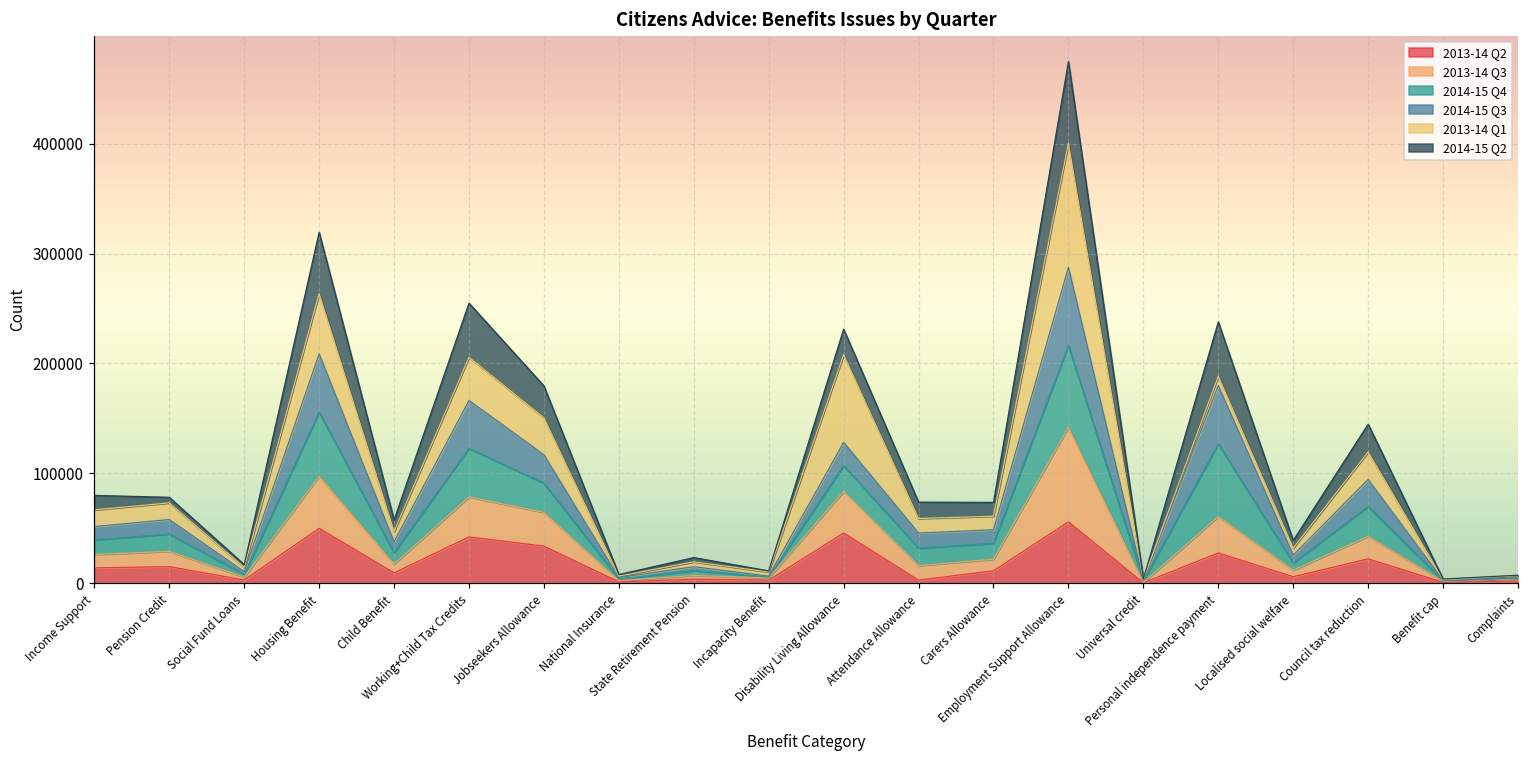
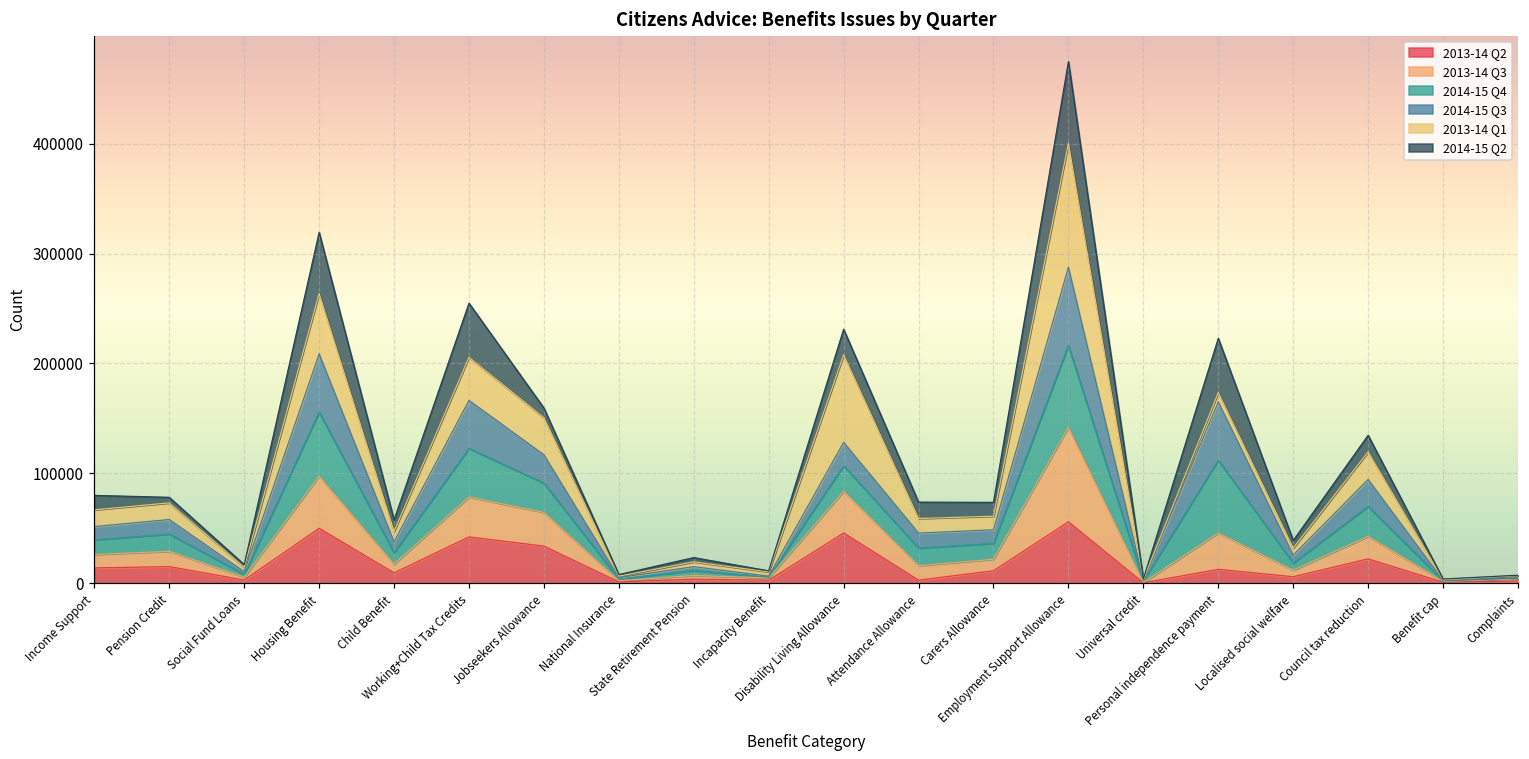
  {
    "2013-14 Q2": {
      "Income Support": 10000,
      "Pension Credit": 20000,
      "Social Fund Loans": 0,
      "Housing Benefit": 50000,
      "Child Benefit": 10000,
      "Working+Child Tax Credits": 40000,
      "Jobseekers Allowance": 30000,
      "State Retirement Pension": 0,
      "Disability Living Allowance": 50000,
      "Attendance Allowance": 0,
      "Carers Allowance": 10000,
      "Employment Support Allowance": 60000,
-     "Personal independence payment": 30000,
+     "Personal independence payment": 10000,
      "Localised social welfare": 10000,
      "Council tax reduction": 20000
    },
    "2014-15 Q2": {
      "Income Support": 10000,
      "Pension Credit": 10000,
      "Housing Benefit": 60000,
      "Child Benefit": 10000,
      "Working+Child Tax Credits": 50000,
-     "Jobseekers Allowance": 30000,
+     "Jobseekers Allowance": 10000,
      "State Retirement Pension": 0,
      "Disability Living Allowance": 20000,
      "Attendance Allowance": 10000,
      "Carers Allowance": 10000,
      "Employment Support Allowance": 70000,
      "Personal independence payment": 50000,
      "Localised social welfare": 10000,
-     "Council tax reduction": 30000
+     "Council tax reduction": 20000
    }
  }
